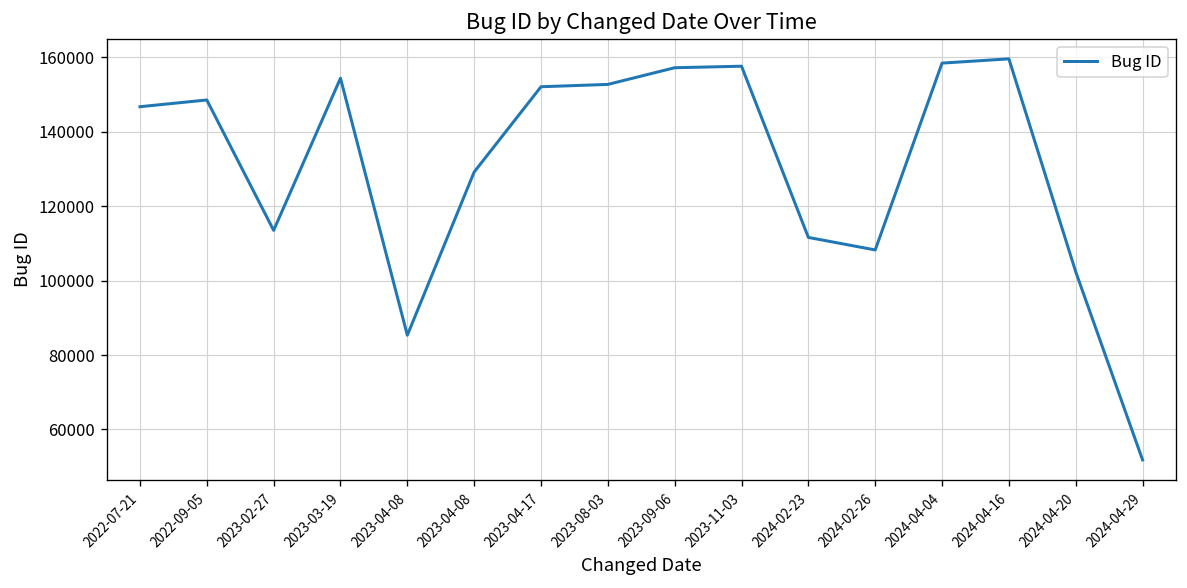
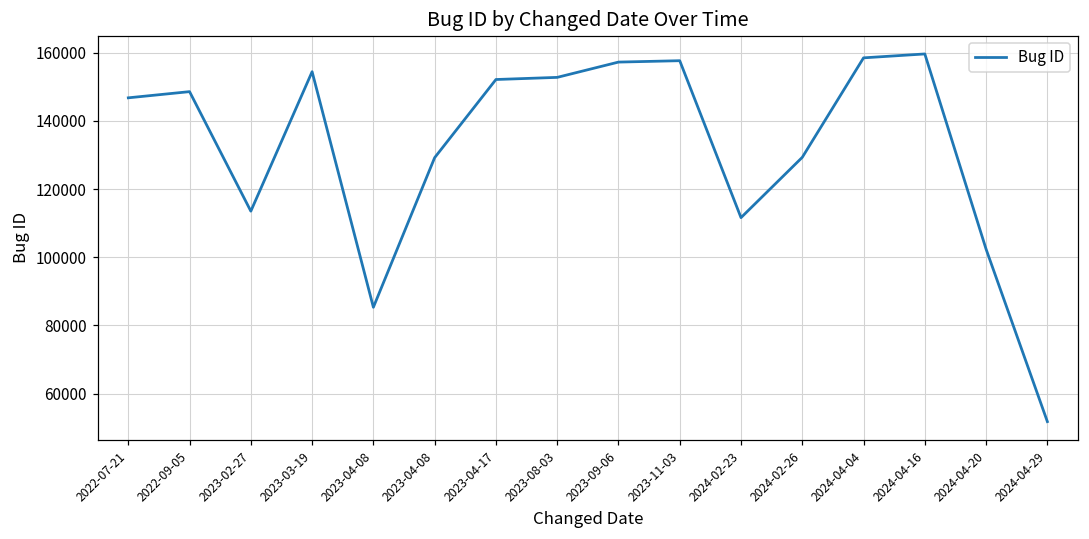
  {
    "2022-07-21": 147000,
    "2022-09-05": 149000,
    "2023-02-27": 114000,
    "2023-03-19": 154000,
    "2023-04-17": 152000,
    "2023-08-03": 153000,
    "2023-09-06": 157000,
    "2023-11-03": 158000,
    "2024-02-23": 112000,
-   "2024-02-26": 108000,
+   "2024-02-26": 129000,
    "2024-04-04": 158000,
    "2024-04-16": 160000,
    "2024-04-20": 102000,
    "2024-04-29": 52000
  }
